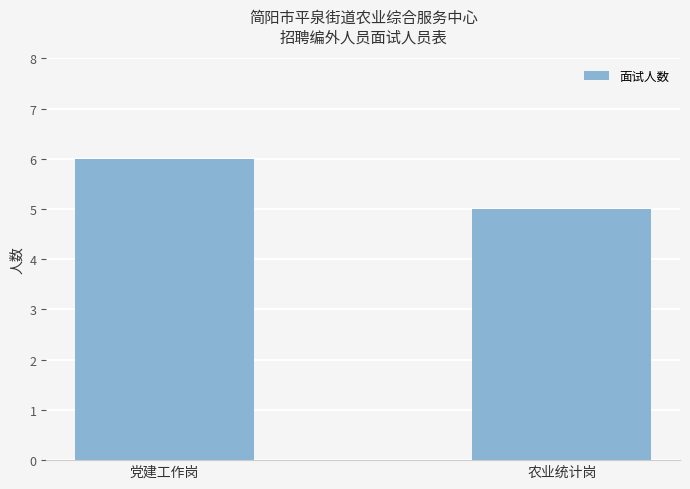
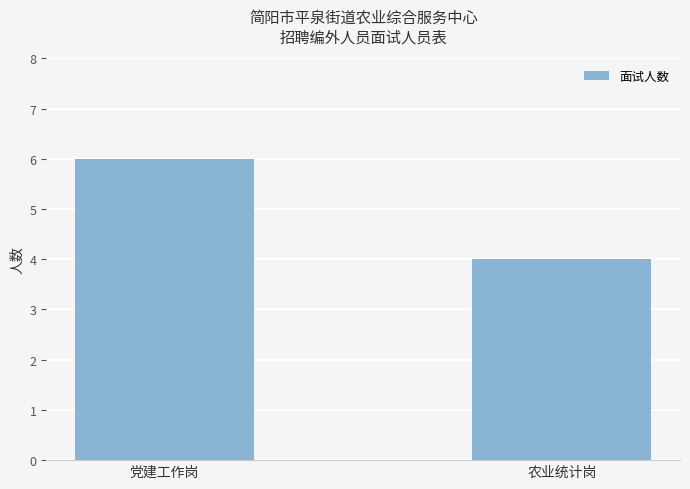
  {
    "党建工作岗": 6,
-   "农业统计岗": 5
+   "农业统计岗": 4
  }
